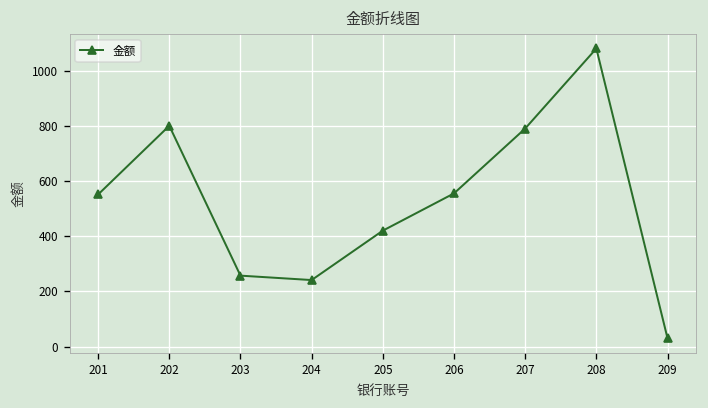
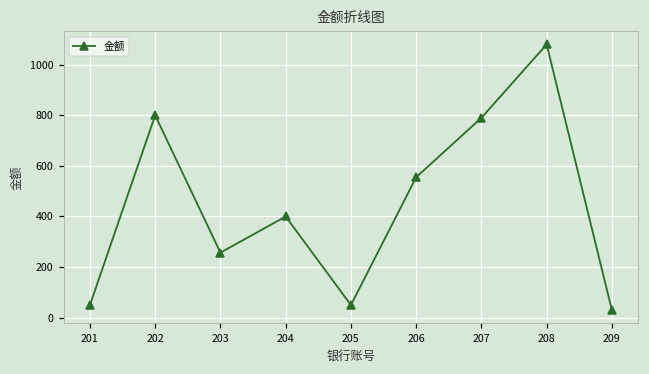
  {
-   "201": 550,
+   "201": 50,
    "202": 800,
    "203": 260,
-   "204": 240,
-   "205": 420,
+   "204": 400,
+   "205": 50,
    "206": 560,
    "207": 790,
    "208": 1080,
    "209": 30
  }
